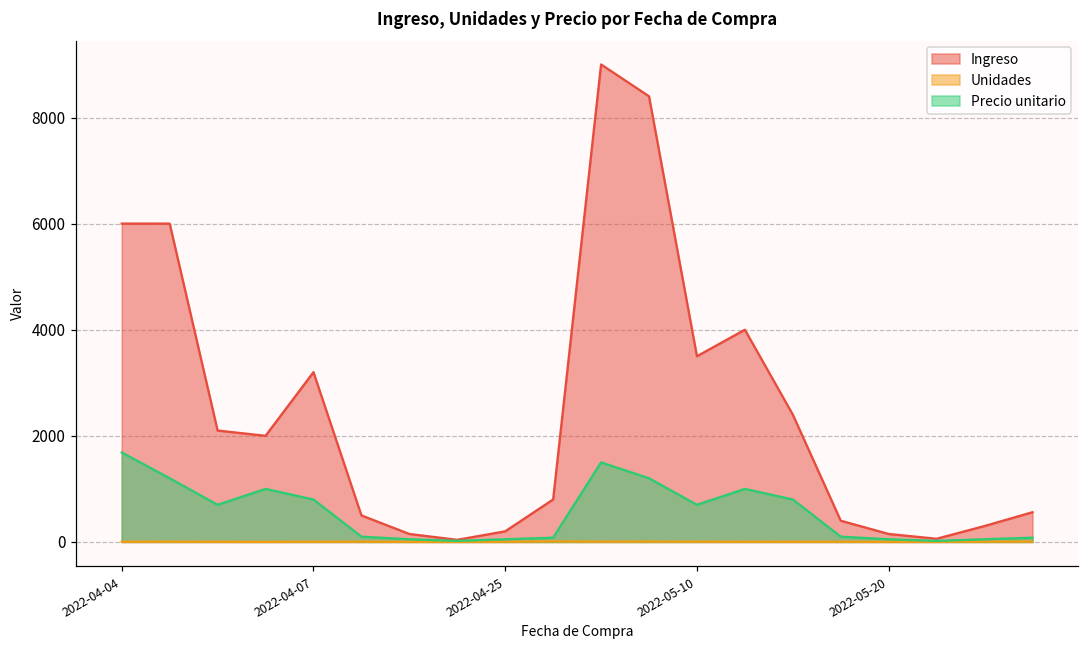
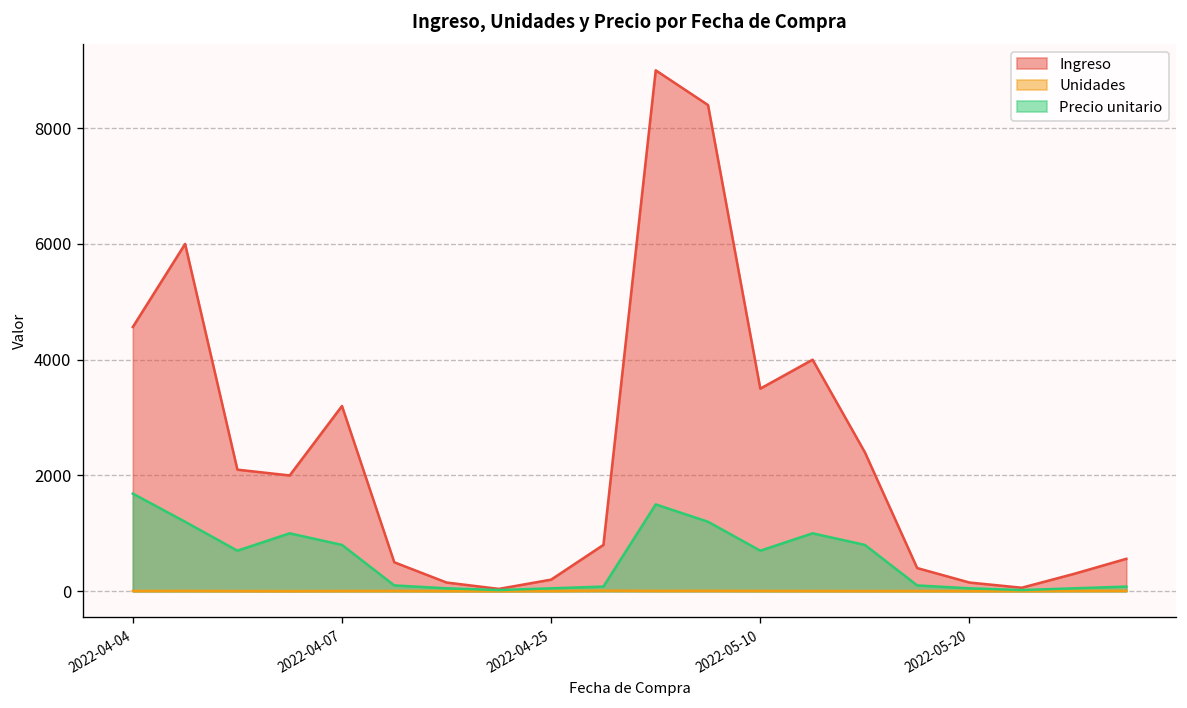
  {
    "Ingreso": {
-     "2022-04-04": 6000
+     "2022-04-04": 4600
    },
    "Unidades": {
      "2022-04-04": 0
    },
    "Precio unitario": {
      "2022-04-04": 1700
    }
  }
